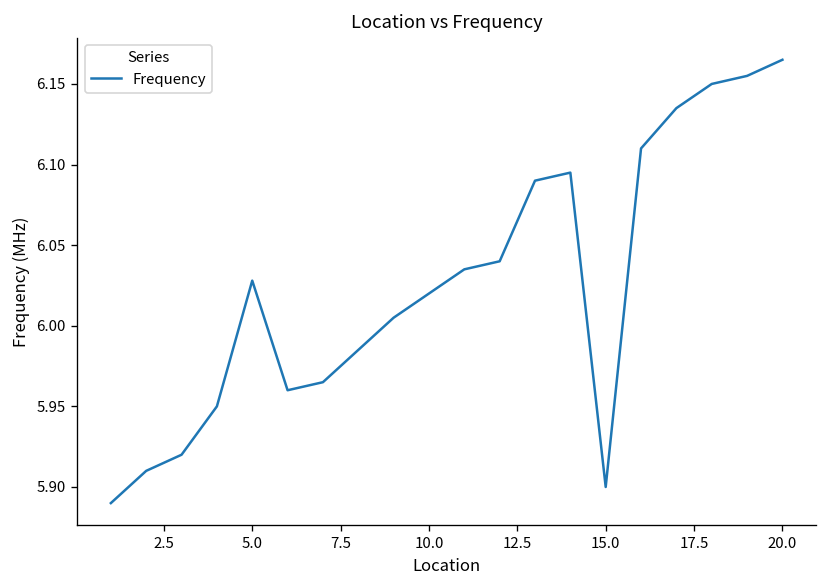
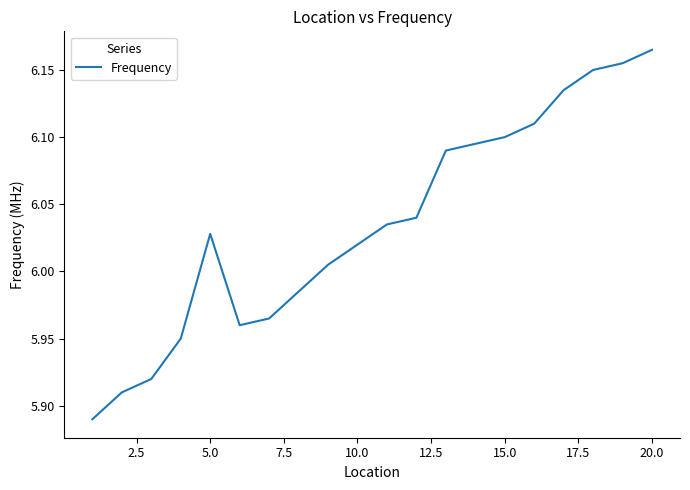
  {
    "5.0": 6.028,
    "10.0": 6.020,
-   "15.0": 5.9,
+   "15.0": 6.1,
    "20.0": 6.165
  }
